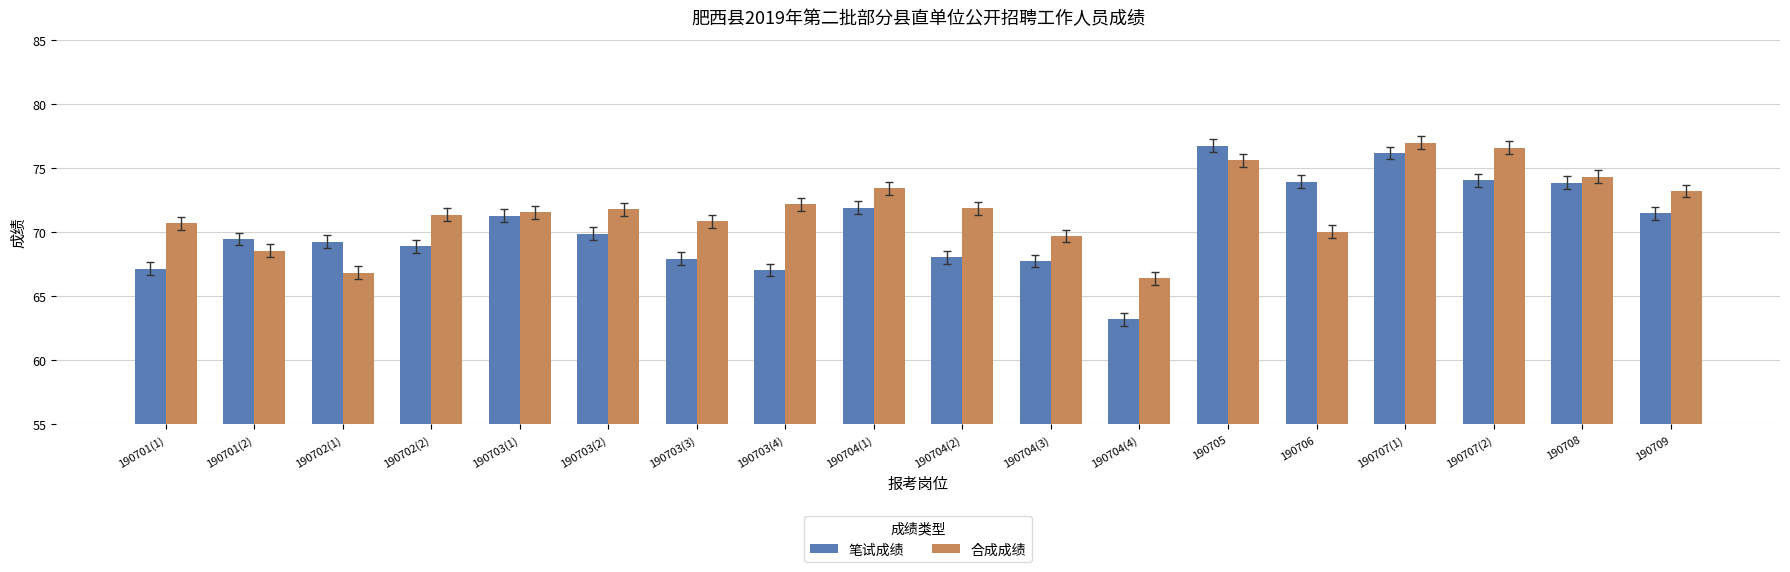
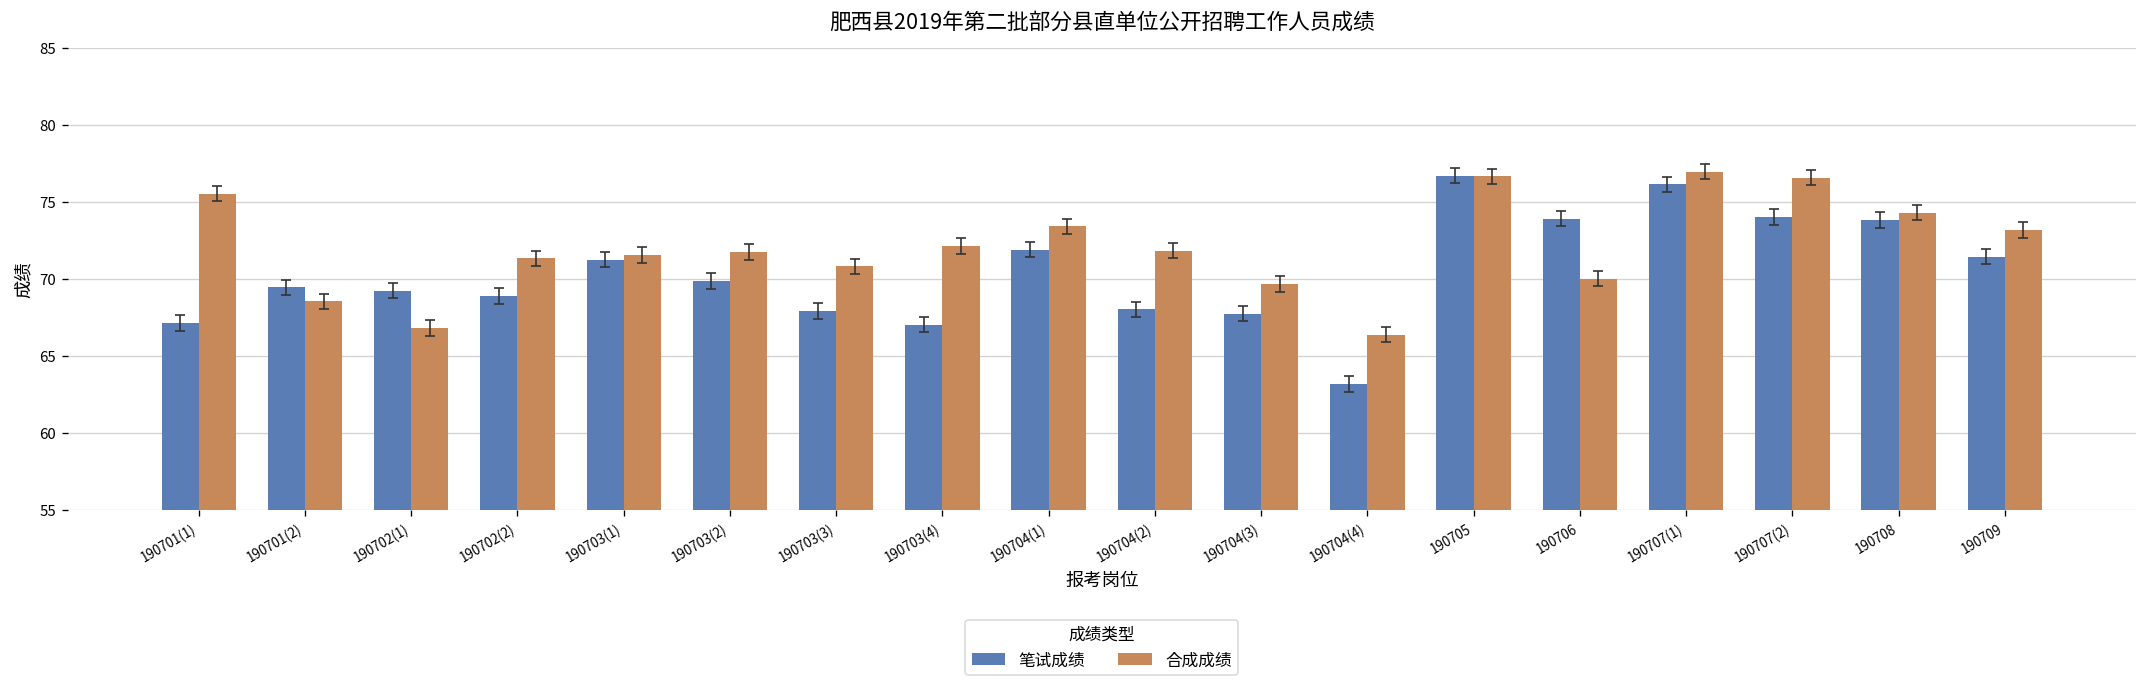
  {
    "合成成绩": {
-     "190701(1)": 70.7,
+     "190701(1)": 75.6,
      "190701(2)": 68.6,
      "190702(1)": 66.8,
      "190702(2)": 71.3,
      "190703(1)": 71.6,
      "190703(2)": 71.8,
      "190703(3)": 70.8,
      "190703(4)": 72.1,
      "190704(1)": 73.4,
      "190704(2)": 71.9,
      "190704(3)": 69.7,
      "190704(4)": 66.4,
-     "190705": 75.6,
+     "190705": 76.7,
      "190706": 70.0,
      "190707(1)": 77.0,
      "190707(2)": 76.6,
      "190708": 74.3,
      "190709": 73.2
    }
  }
